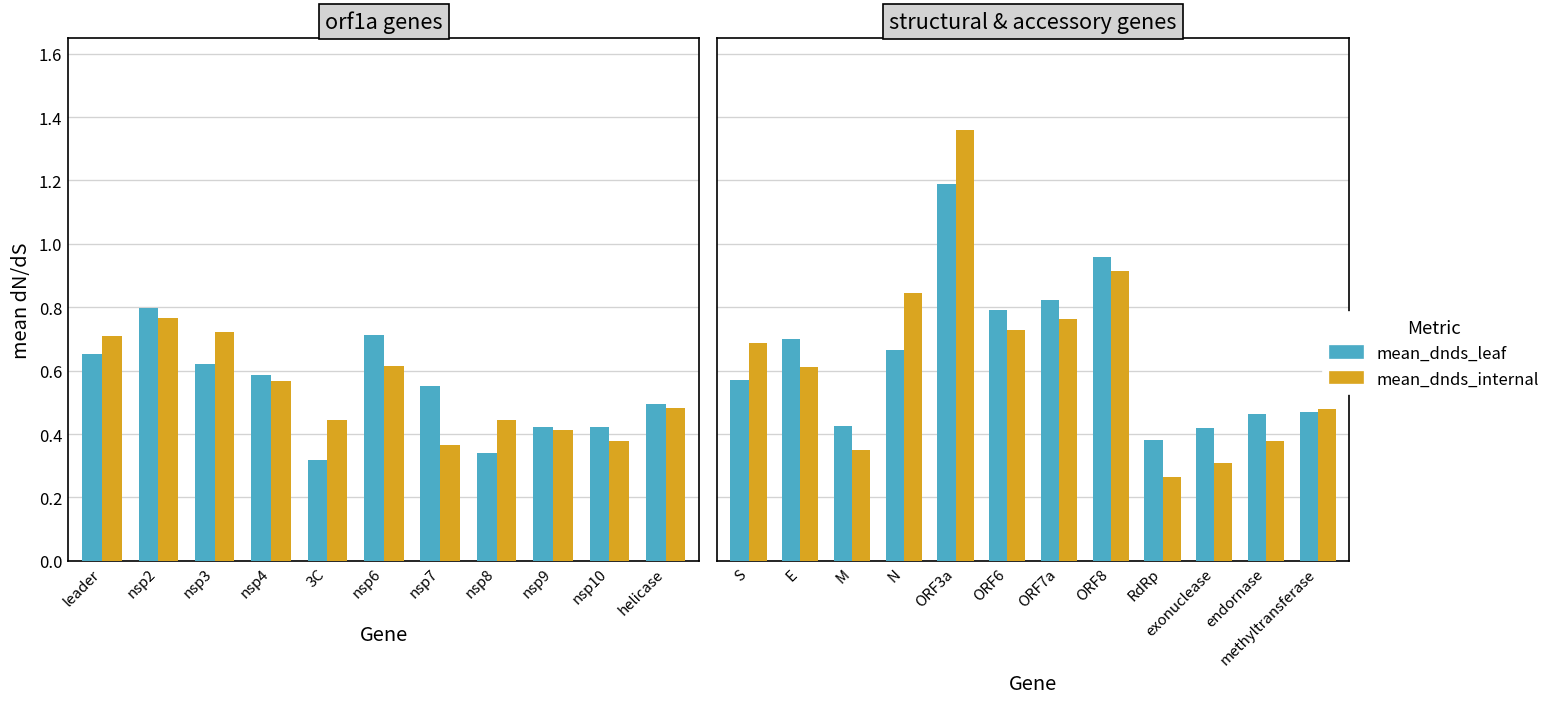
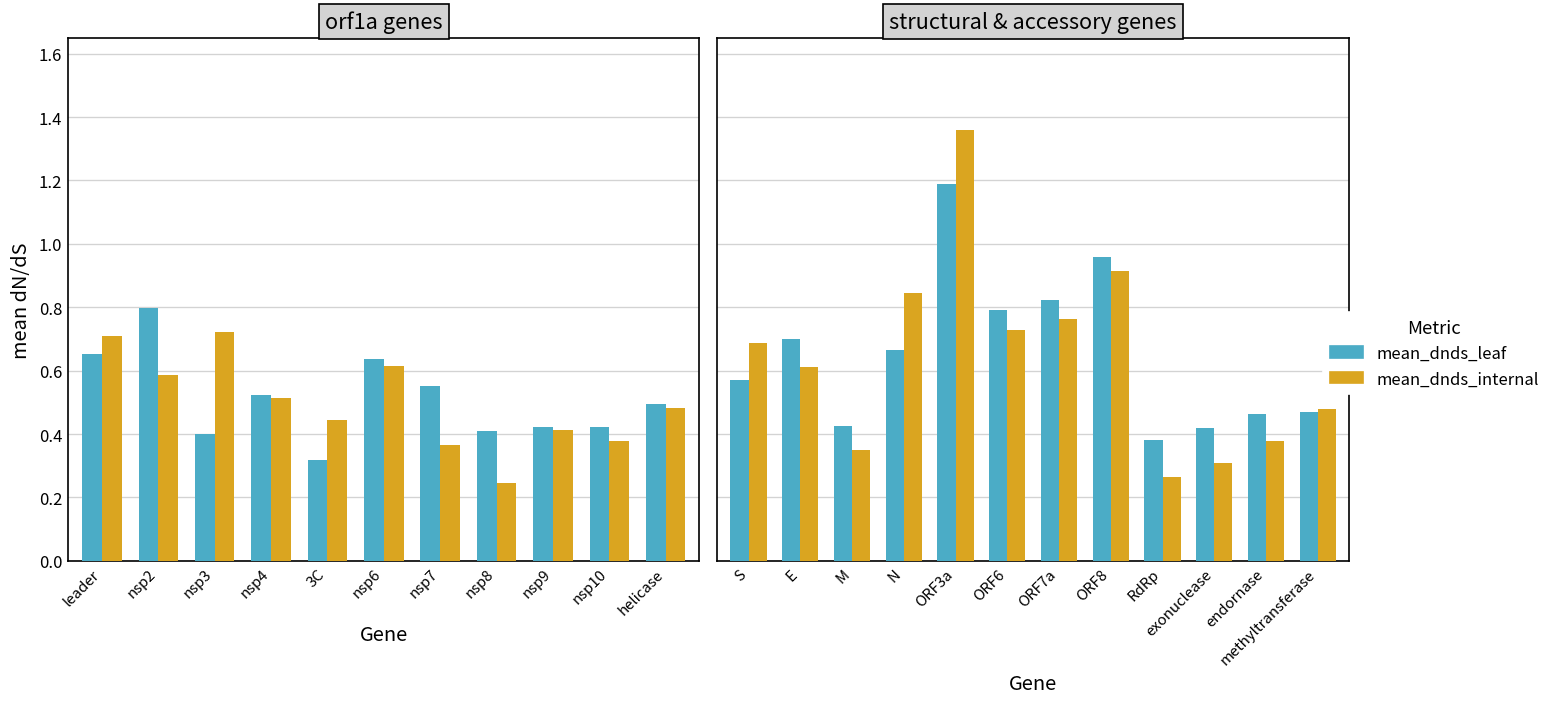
  {
    "orf1a genes": {
      "mean_dnds_leaf": {
        "leader": 0.65,
        "nsp2": 0.80,
-       "nsp3": 0.62,
-       "nsp4": 0.58,
+       "nsp3": 0.40,
+       "nsp4": 0.52,
        "3C": 0.32,
-       "nsp6": 0.71,
+       "nsp6": 0.64,
        "nsp7": 0.55,
-       "nsp8": 0.34,
+       "nsp8": 0.41,
        "nsp9": 0.42,
        "nsp10": 0.42,
        "helicase": 0.50
      },
      "mean_dnds_internal": {
        "leader": 0.71,
-       "nsp2": 0.77,
+       "nsp2": 0.59,
        "nsp3": 0.72,
-       "nsp4": 0.57,
+       "nsp4": 0.51,
        "3C": 0.44,
        "nsp6": 0.62,
        "nsp7": 0.37,
-       "nsp8": 0.44,
+       "nsp8": 0.25,
        "nsp9": 0.41,
        "nsp10": 0.38,
        "helicase": 0.48
      }
    }
  }
